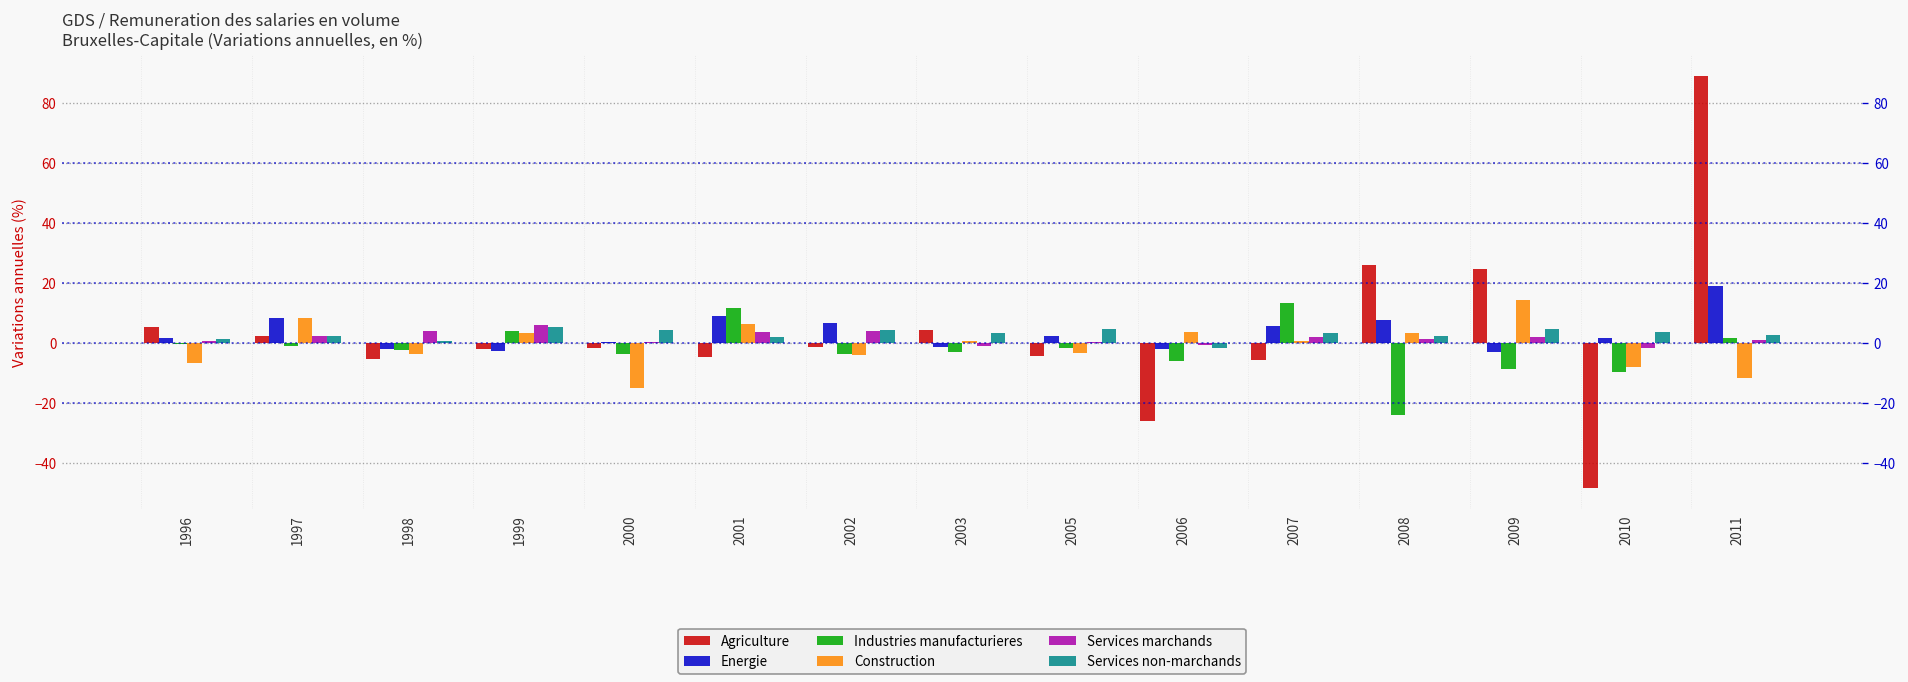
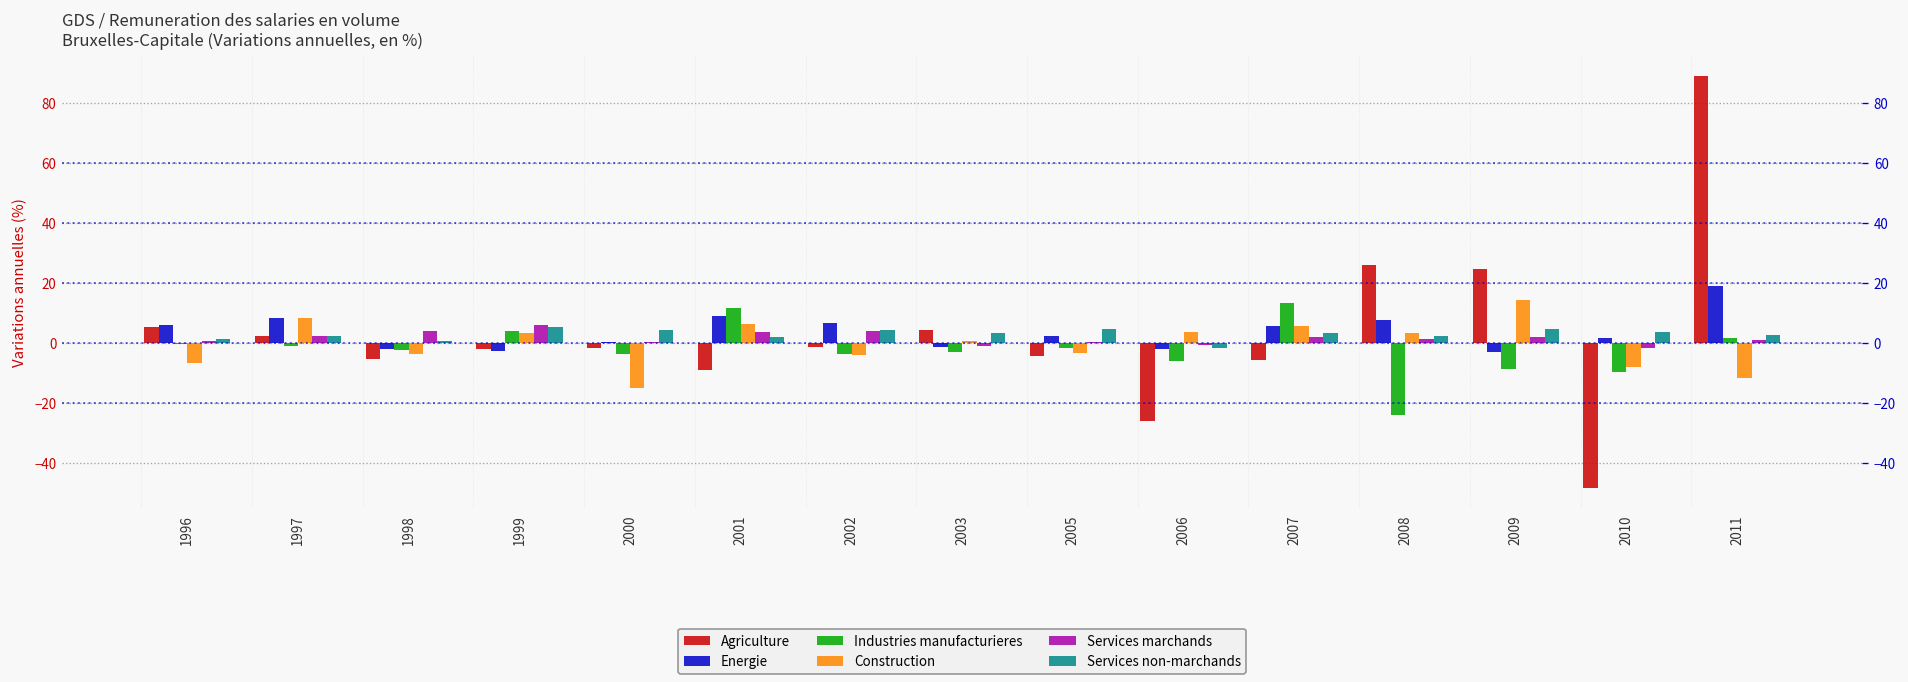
  {
    "Agriculture": {
      "1996": 5,
      "1997": 2,
      "1998": -5,
      "1999": -2,
      "2000": -2,
-     "2001": -5,
+     "2001": -9,
      "2002": -1,
      "2003": 5,
      "2005": -4,
      "2006": -26,
      "2007": -6,
      "2008": 26,
      "2009": 25,
      "2010": -48,
      "2011": 89
    },
    "Energie": {
-     "1996": 2,
+     "1996": 6,
      "1997": 8,
      "1998": -2,
      "1999": -3,
      "2001": 9,
      "2002": 7,
      "2003": -1,
      "2005": 3,
      "2006": -2,
      "2007": 6,
      "2008": 8,
      "2009": -3,
      "2010": 2,
      "2011": 19
    },
    "Industries manufacturieres": {
      "1998": -2,
      "1999": 4,
      "2000": -4,
      "2001": 12,
      "2002": -4,
      "2003": -3,
      "2005": -2,
      "2006": -6,
      "2007": 14,
      "2008": -24,
      "2009": -9,
      "2010": -10,
      "2011": 2
    },
    "Construction": {
      "1996": -7,
      "1997": 9,
      "1998": -4,
      "1999": 3,
      "2000": -15,
      "2001": 6,
      "2002": -4,
      "2005": -3,
      "2006": 4,
-     "2007": 1,
+     "2007": 6,
      "2008": 4,
      "2009": 15,
      "2010": -8,
      "2011": -12
    },
    "Services marchands": {
      "1997": 3,
      "1998": 4,
      "1999": 6,
      "2001": 4,
      "2002": 4,
      "2007": 2,
      "2008": 2,
      "2009": 2,
      "2010": -2
    },
    "Services non-marchands": {
      "1996": 1,
      "1997": 2,
      "1999": 6,
      "2000": 4,
      "2001": 2,
      "2002": 5,
      "2003": 3,
      "2005": 5,
      "2006": -2,
      "2007": 3,
      "2008": 2,
      "2009": 5,
      "2010": 4,
      "2011": 3
    }
  }
